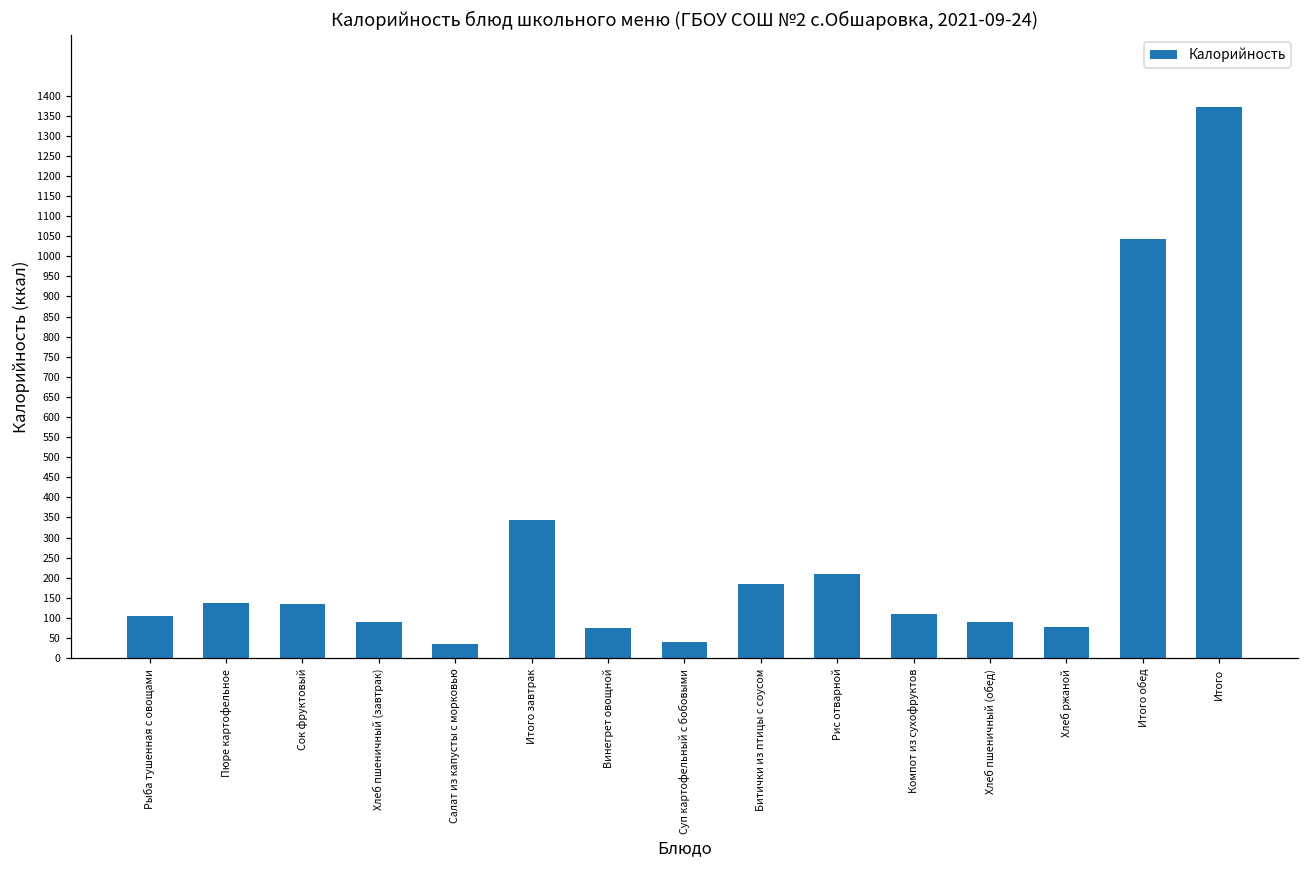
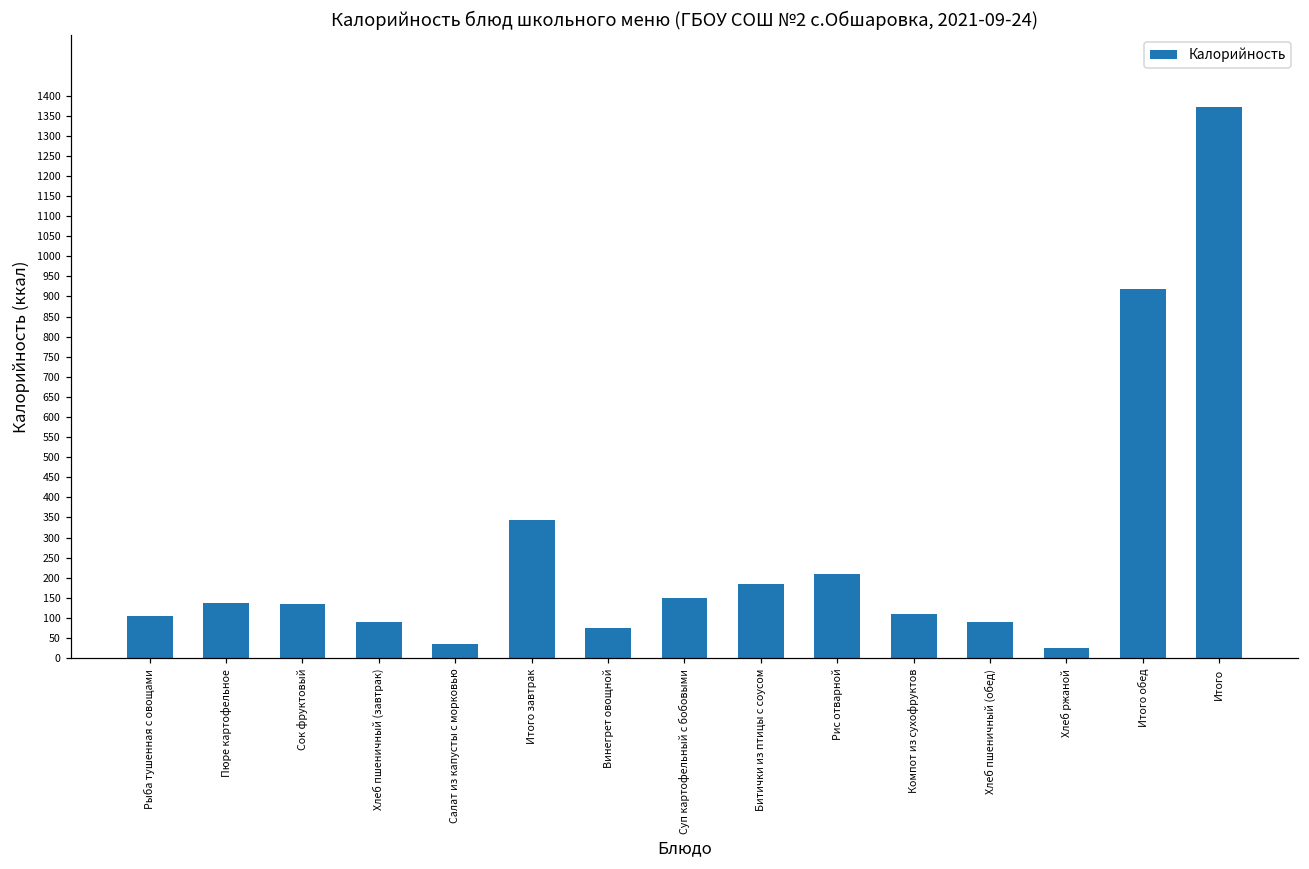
  {
    "Рыба тушенная с овощами": 110,
    "Пюре картофельное": 140,
    "Сок фруктовый": 140,
    "Хлеб пшеничный (завтрак)": 90,
    "Салат из капусты с морковью": 40,
    "Итого завтрак": 340,
    "Винегрет овощной": 80,
-   "Суп картофельный с бобовыми": 40,
+   "Суп картофельный с бобовыми": 150,
    "Битички из птицы с соусом": 190,
    "Рис отварной": 210,
    "Компот из сухофруктов": 110,
    "Хлеб пшеничный (обед)": 90,
-   "Хлеб ржаной": 80,
-   "Итого обед": 1040,
+   "Хлеб ржаной": 30,
+   "Итого обед": 920,
    "Итого": 1370
  }
